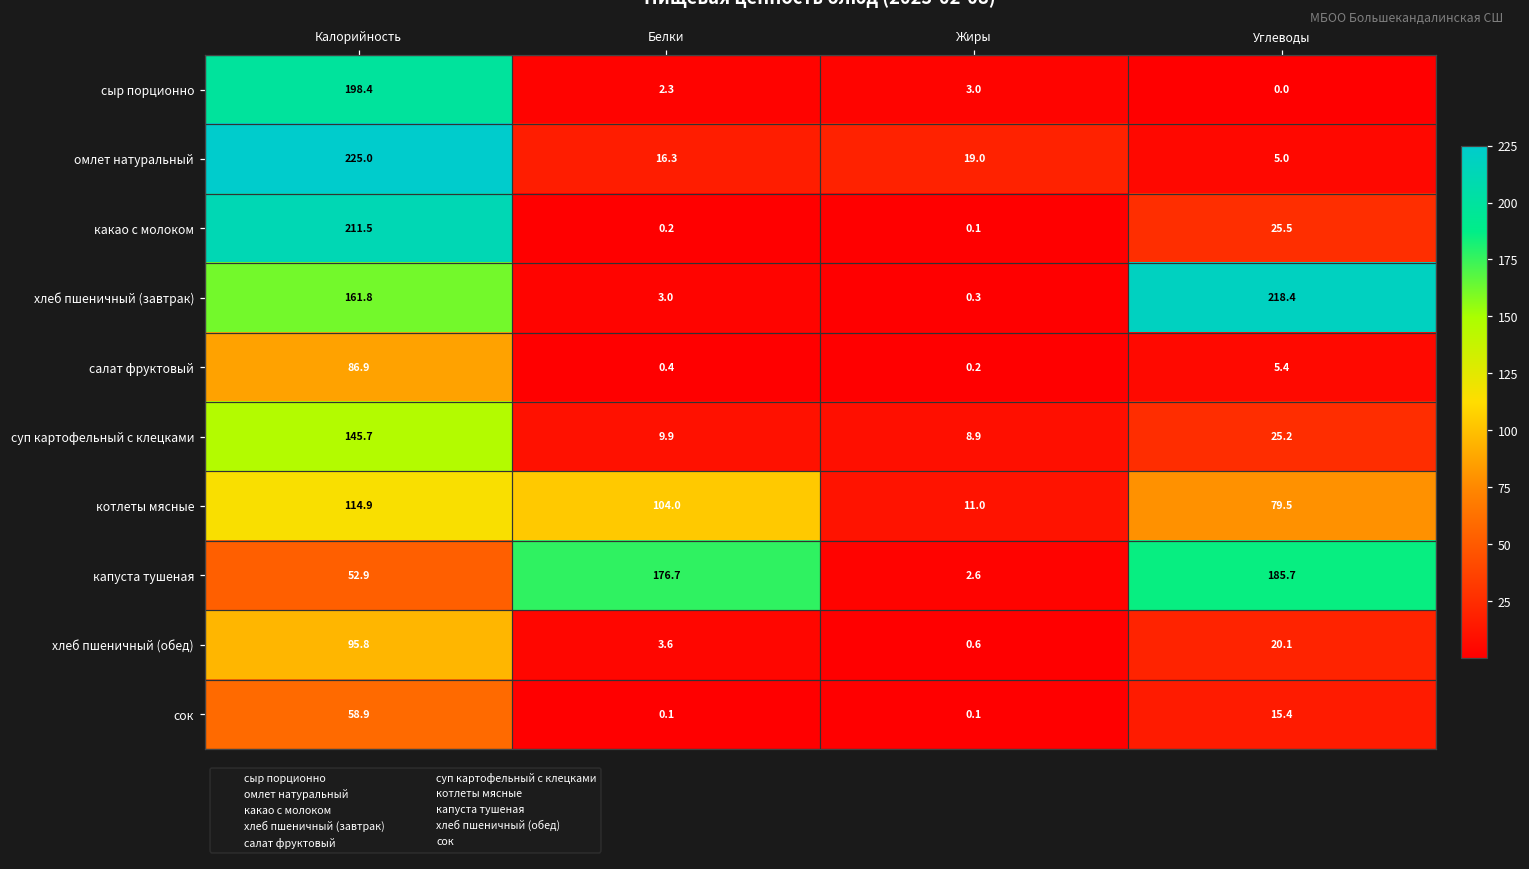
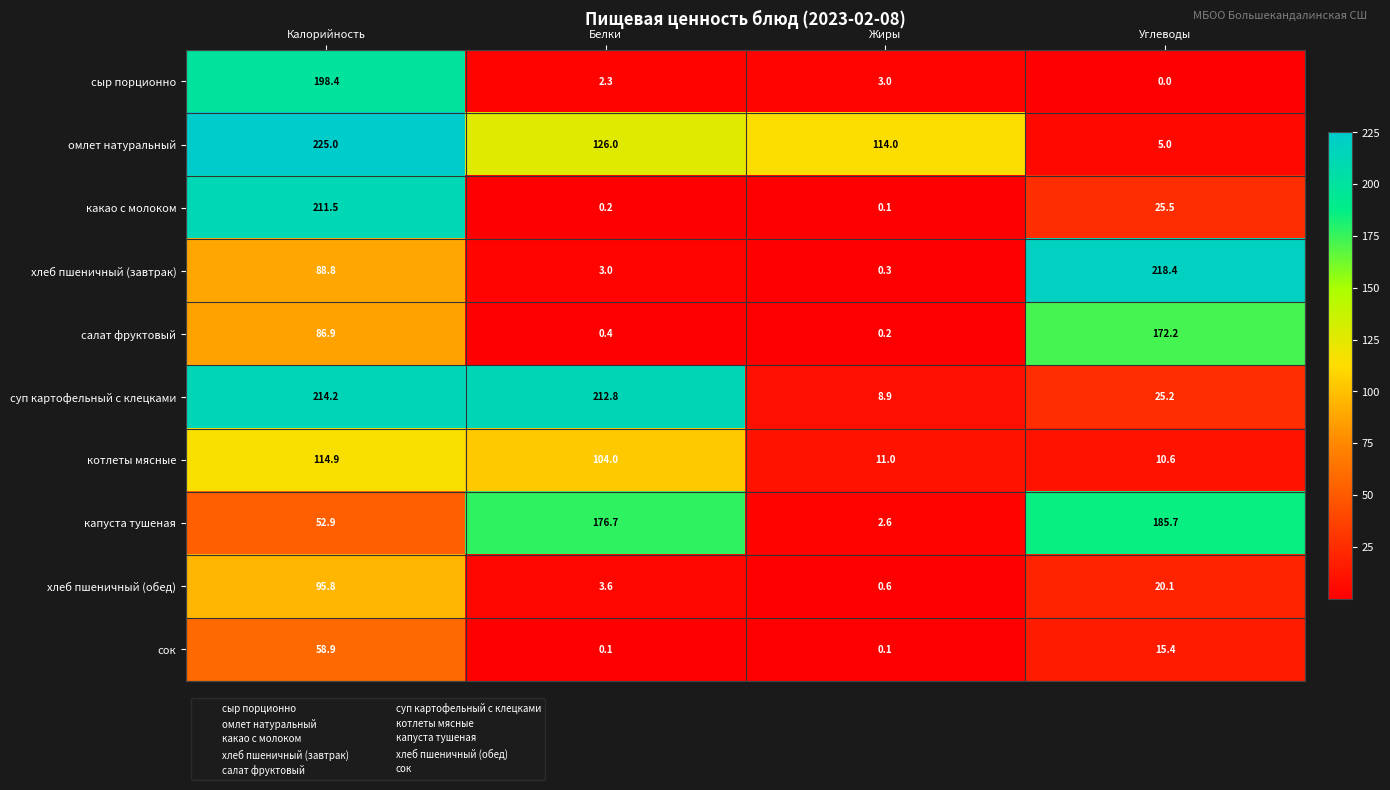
  {
    "сыр порционно": {
      "Калорийность": 198.4,
      "Белки": 2.3,
      "Жиры": 3.0,
      "Углеводы": 0.0
    },
    "омлет натуральный": {
      "Калорийность": 225.0,
-     "Белки": 16.3,
-     "Жиры": 19.0,
+     "Белки": 126.0,
+     "Жиры": 114.0,
      "Углеводы": 5.0
    },
    "какао с молоком": {
      "Калорийность": 211.5,
      "Белки": 0.2,
      "Жиры": 0.1,
      "Углеводы": 25.5
    },
    "хлеб пшеничный (завтрак)": {
-     "Калорийность": 161.8,
+     "Калорийность": 88.8,
      "Белки": 3.0,
      "Жиры": 0.3,
      "Углеводы": 218.4
    },
    "салат фруктовый": {
      "Калорийность": 86.9,
      "Белки": 0.4,
      "Жиры": 0.2,
-     "Углеводы": 5.4
+     "Углеводы": 172.2
    },
    "суп картофельный с клецками": {
-     "Калорийность": 145.7,
-     "Белки": 9.9,
+     "Калорийность": 214.2,
+     "Белки": 212.8,
      "Жиры": 8.9,
      "Углеводы": 25.2
    },
    "котлеты мясные": {
      "Калорийность": 114.9,
      "Белки": 104.0,
      "Жиры": 11.0,
-     "Углеводы": 79.5
+     "Углеводы": 10.6
    },
    "капуста тушеная": {
      "Калорийность": 52.9,
      "Белки": 176.7,
      "Жиры": 2.6,
      "Углеводы": 185.7
    },
    "хлеб пшеничный (обед)": {
      "Калорийность": 95.8,
      "Белки": 3.6,
      "Жиры": 0.6,
      "Углеводы": 20.1
    },
    "сок": {
      "Калорийность": 58.9,
      "Белки": 0.1,
      "Жиры": 0.1,
      "Углеводы": 15.4
    }
  }
